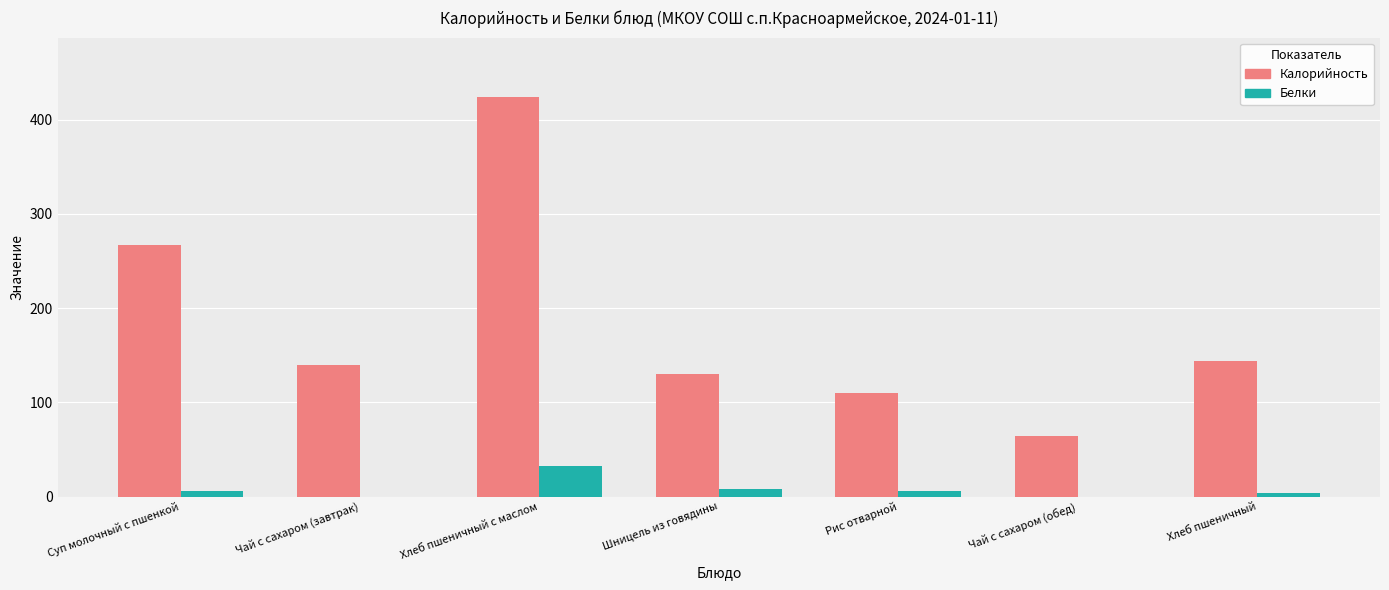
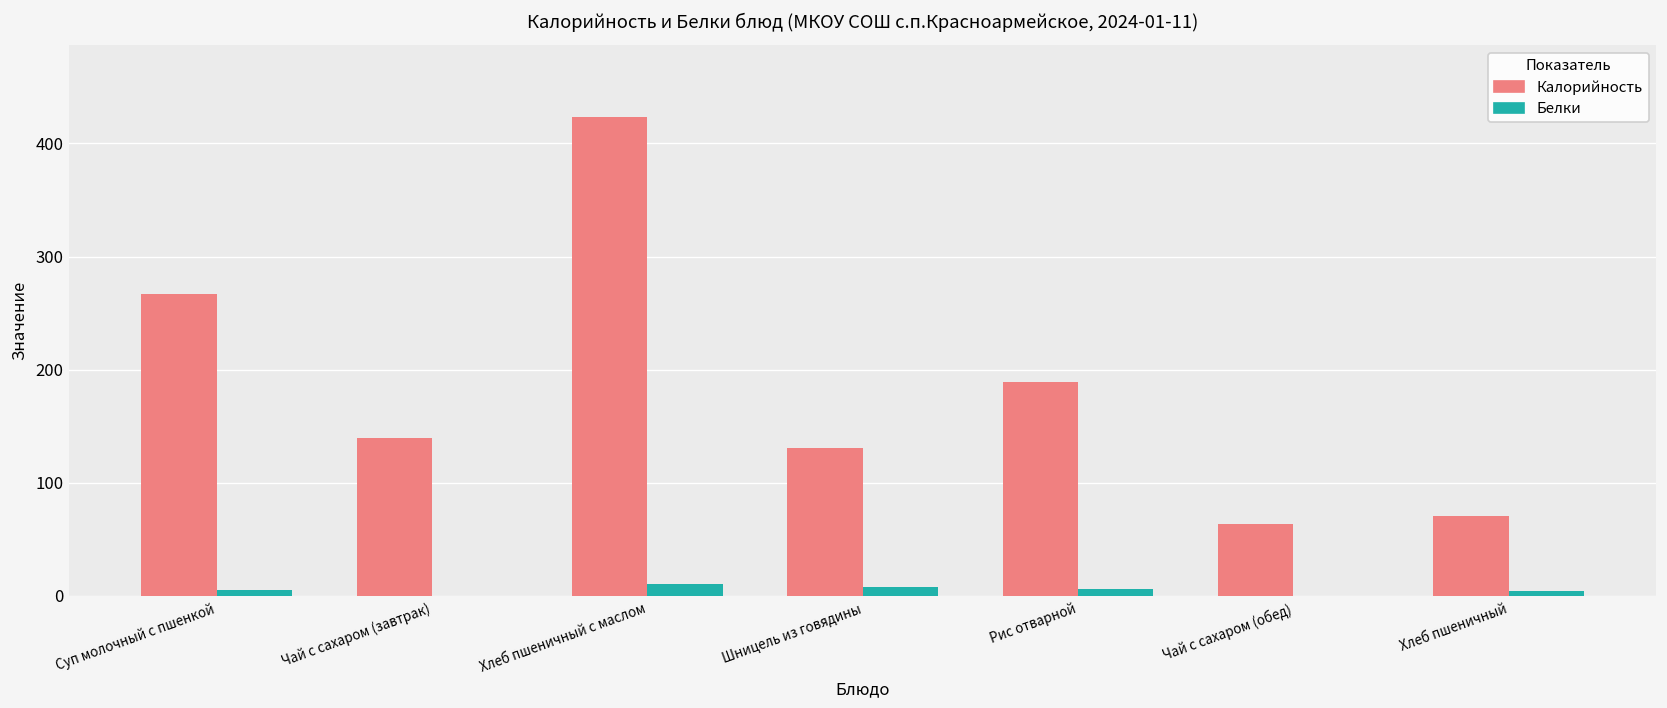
  {
    "Калорийность": {
      "Суп молочный с пшенкой": 270,
      "Чай с сахаром (завтрак)": 140,
      "Хлеб пшеничный с маслом": 420,
      "Шницель из говядины": 130,
-     "Рис отварной": 110,
+     "Рис отварной": 190,
      "Чай с сахаром (обед)": 60,
-     "Хлеб пшеничный": 140
+     "Хлеб пшеничный": 70
    },
    "Белки": {
      "Суп молочный с пшенкой": 10,
      "Чай с сахаром (завтрак)": 0,
-     "Хлеб пшеничный с маслом": 30,
+     "Хлеб пшеничный с маслом": 10,
      "Шницель из говядины": 10,
      "Рис отварной": 10,
      "Чай с сахаром (обед)": 0,
      "Хлеб пшеничный": 0
    }
  }
